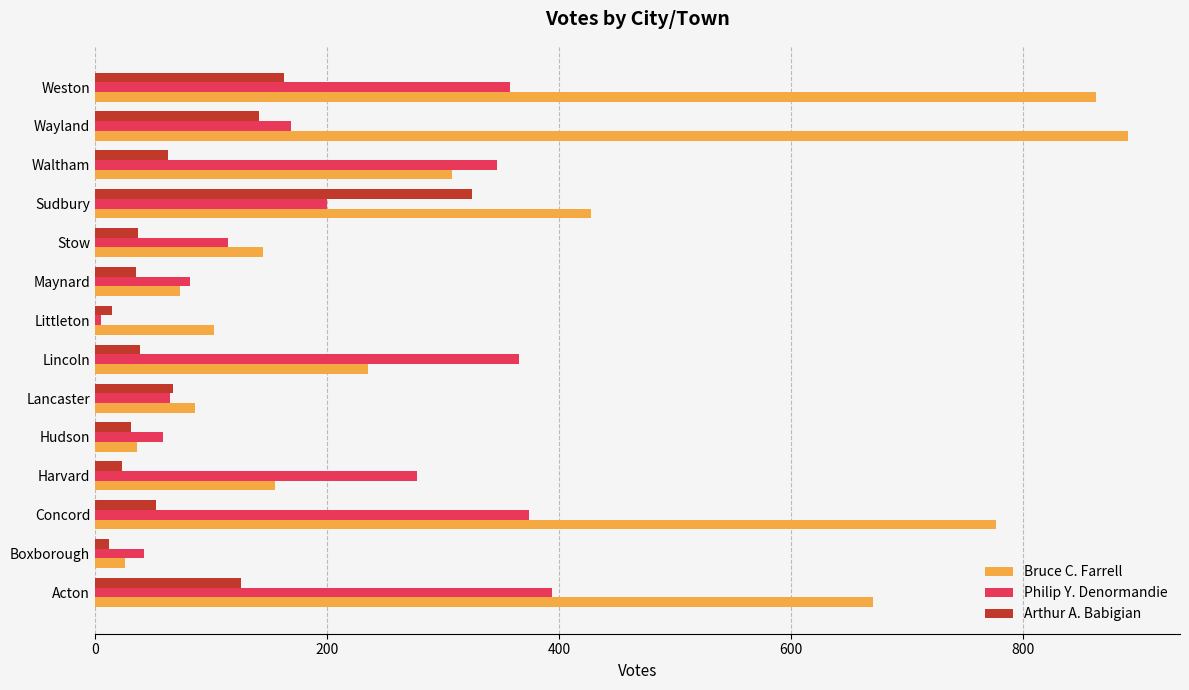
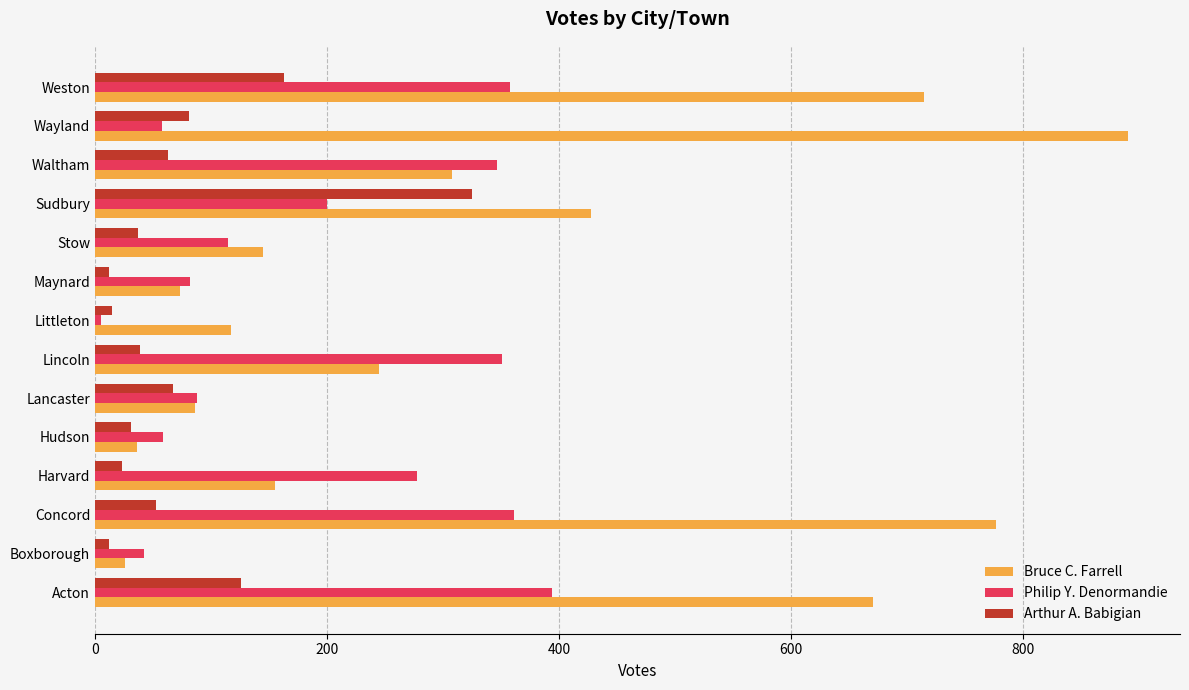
  {
    "Bruce C. Farrell": {
-     "Weston": 863,
+     "Weston": 715,
      "Wayland": 891,
      "Waltham": 308,
      "Sudbury": 428,
      "Stow": 145,
      "Maynard": 73,
-     "Littleton": 103,
-     "Lincoln": 235,
+     "Littleton": 117,
+     "Lincoln": 245,
      "Lancaster": 86,
      "Hudson": 36,
      "Harvard": 155,
      "Concord": 777,
      "Boxborough": 26,
      "Acton": 671
    },
    "Philip Y. Denormandie": {
      "Weston": 358,
-     "Wayland": 169,
+     "Wayland": 58,
      "Waltham": 347,
      "Sudbury": 200,
      "Stow": 115,
      "Maynard": 82,
      "Littleton": 5,
-     "Lincoln": 366,
-     "Lancaster": 65,
+     "Lincoln": 351,
+     "Lancaster": 88,
      "Hudson": 59,
      "Harvard": 278,
-     "Concord": 374,
+     "Concord": 361,
      "Boxborough": 42,
      "Acton": 394
    },
    "Arthur A. Babigian": {
      "Weston": 163,
-     "Wayland": 141,
+     "Wayland": 81,
      "Waltham": 63,
      "Sudbury": 325,
      "Stow": 37,
-     "Maynard": 35,
+     "Maynard": 12,
      "Littleton": 15,
      "Lincoln": 39,
      "Lancaster": 67,
      "Hudson": 31,
      "Harvard": 23,
      "Concord": 53,
      "Boxborough": 12,
      "Acton": 126
    }
  }
